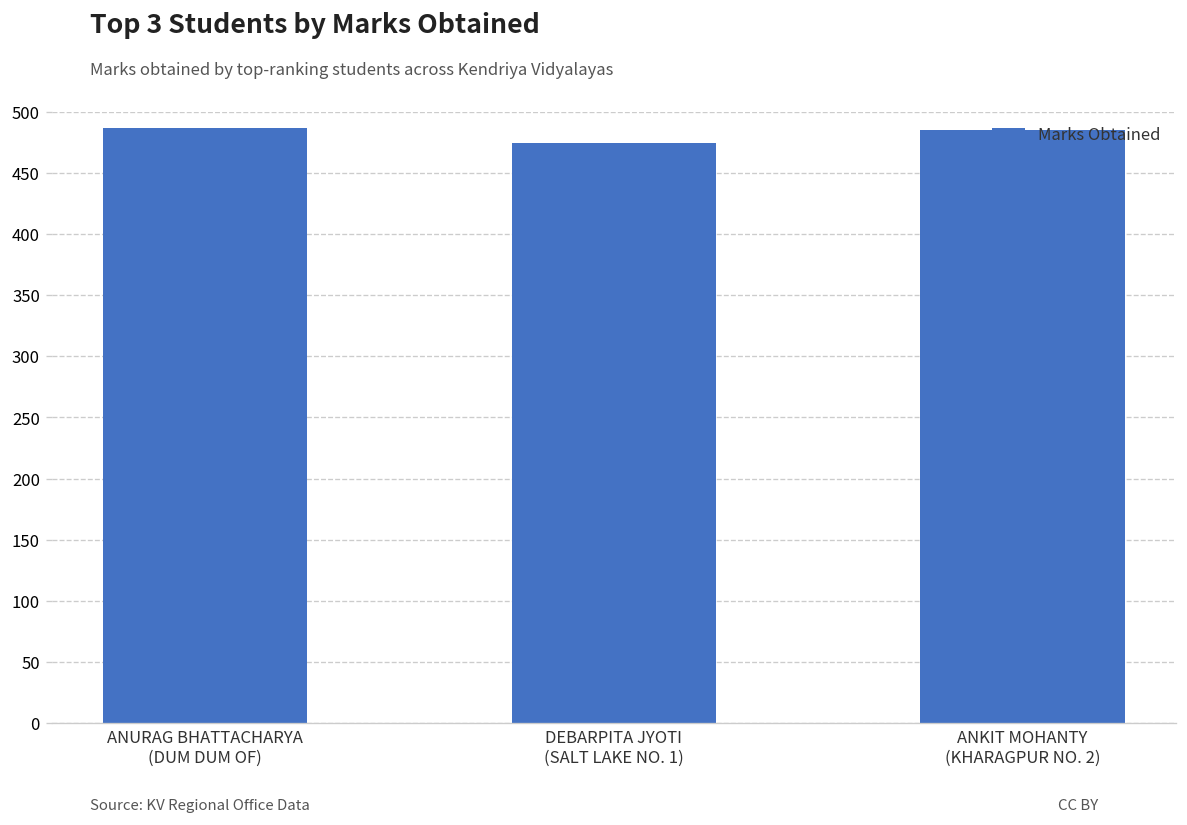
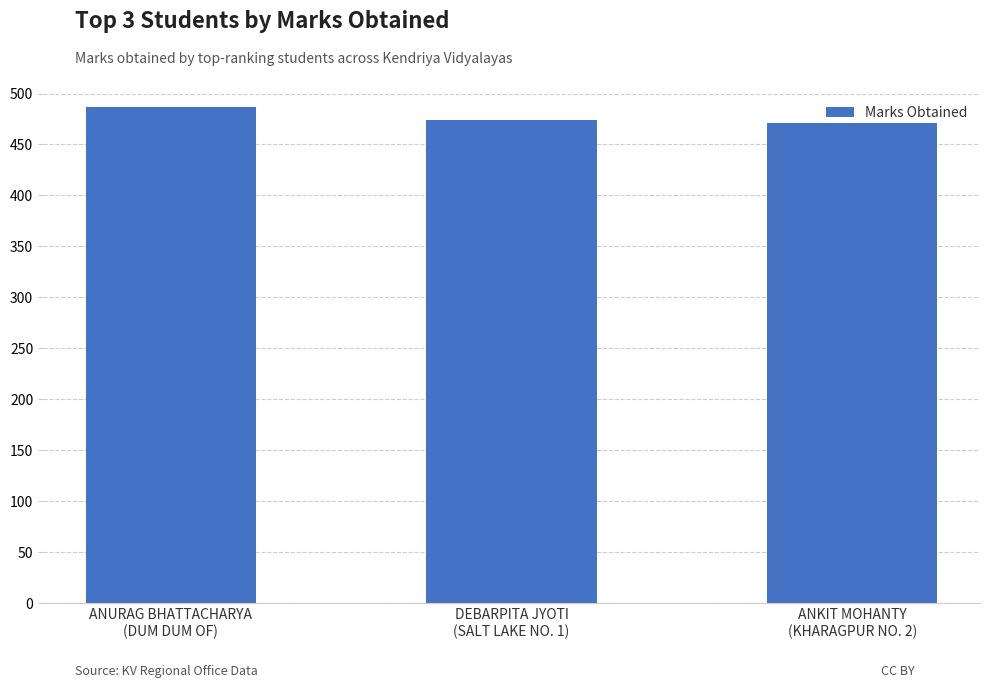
  {
    "ANURAG BHATTACHARYA (DUM DUM OF)": 487,
    "DEBARPITA JYOTI (SALT LAKE NO. 1)": 474,
-   "ANKIT MOHANTY (KHARAGPUR NO. 2)": 485
+   "ANKIT MOHANTY (KHARAGPUR NO. 2)": 471
  }
